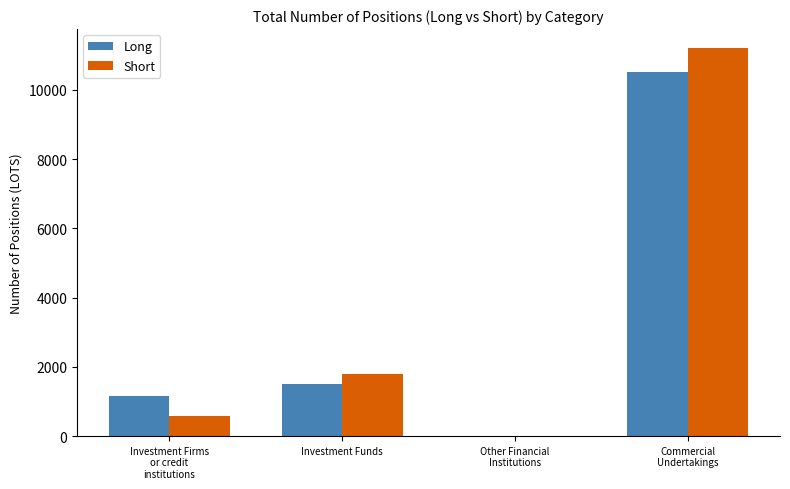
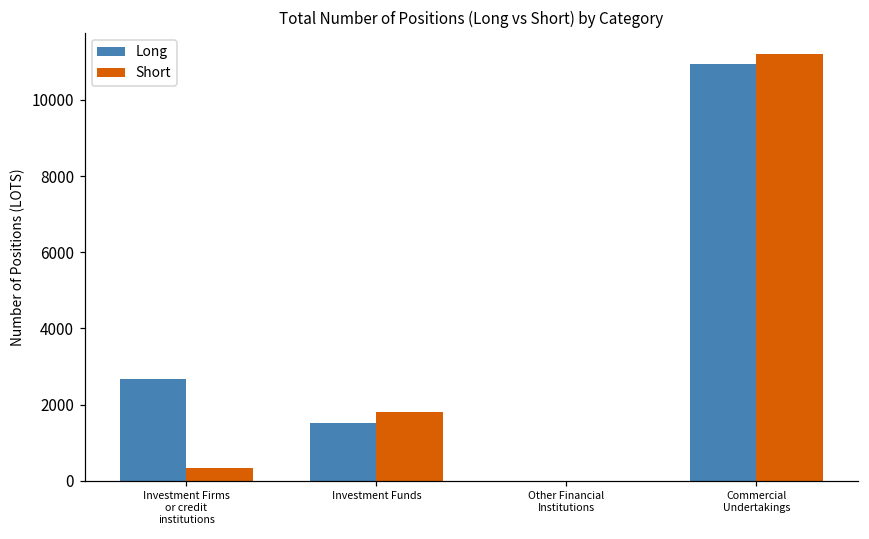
  {
    "Long": {
-     "Investment Firms or credit institutions": 1100,
+     "Investment Firms or credit institutions": 2700,
      "Investment Funds": 1500,
      "Other Financial Institutions": 0,
-     "Commercial Undertakings": 10500
+     "Commercial Undertakings": 11000
    },
    "Short": {
-     "Investment Firms or credit institutions": 600,
+     "Investment Firms or credit institutions": 300,
      "Investment Funds": 1800,
      "Other Financial Institutions": 0,
      "Commercial Undertakings": 11200
    }
  }
